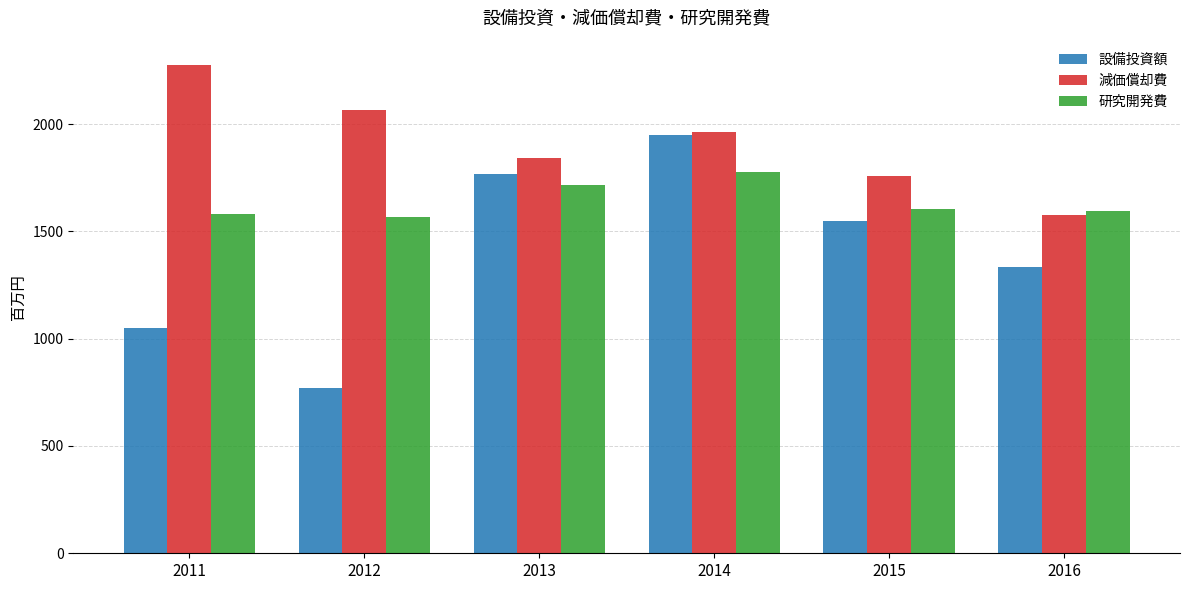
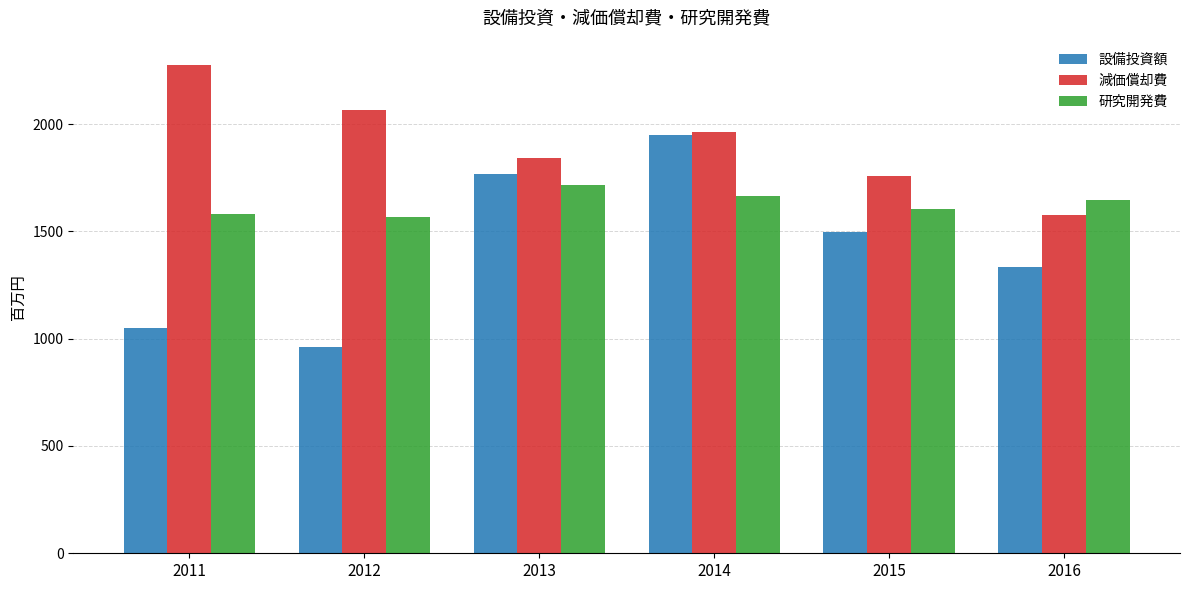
  {
    "設備投資額": {
      "2011": 1050,
-     "2012": 770,
+     "2012": 960,
      "2013": 1770,
      "2014": 1950,
-     "2015": 1550,
+     "2015": 1500,
      "2016": 1340
    },
    "減価償却費": {
      "2011": 2280,
      "2012": 2070,
      "2013": 1840,
      "2014": 1970,
      "2015": 1760,
      "2016": 1580
    },
    "研究開発費": {
      "2011": 1580,
      "2012": 1570,
      "2013": 1720,
-     "2014": 1780,
+     "2014": 1660,
      "2015": 1610,
-     "2016": 1590
+     "2016": 1650
    }
  }
